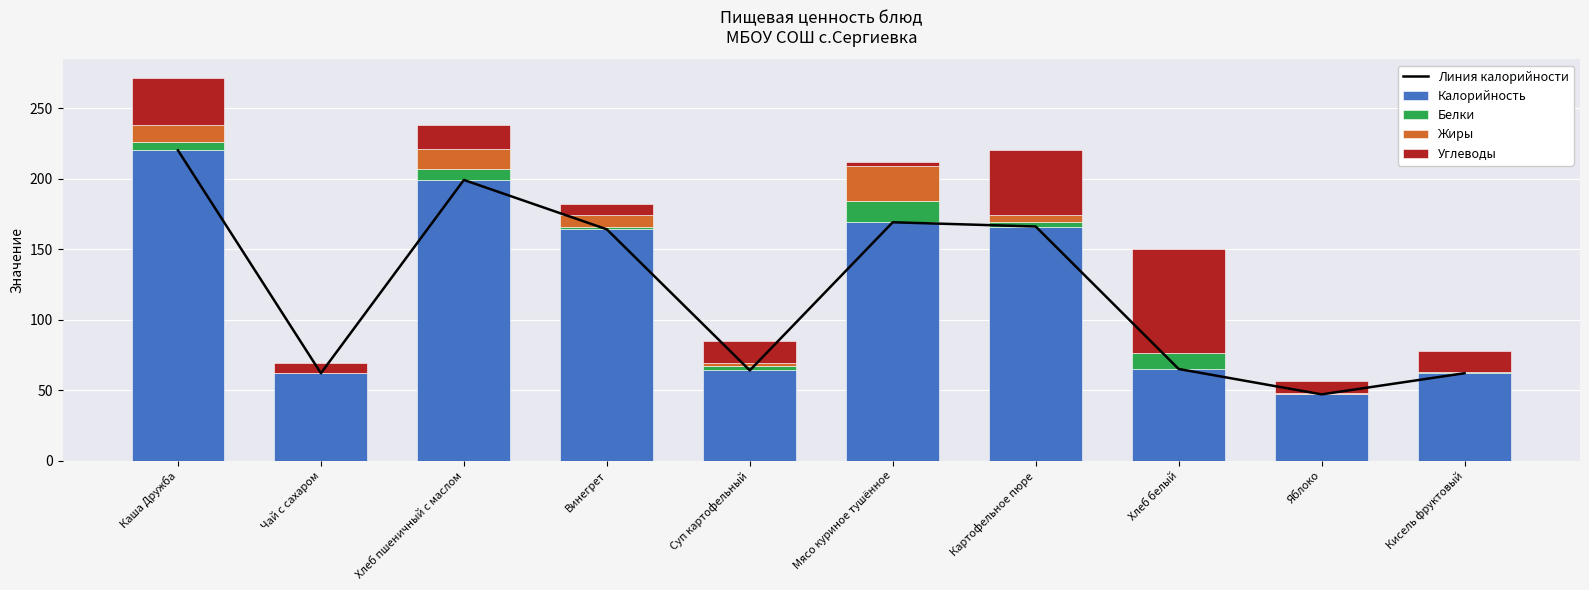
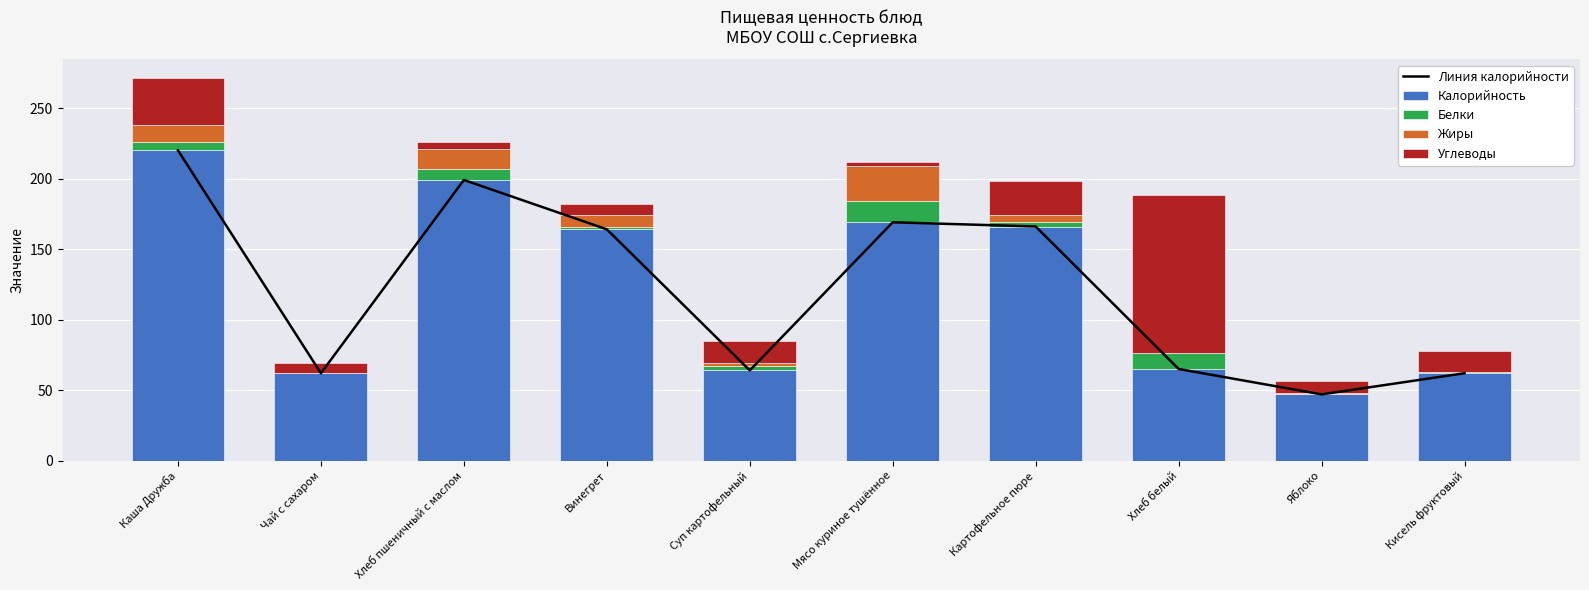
  {
    "Калорийность": {
      "Каша Дружба": 220,
      "Чай с сахаром": 62,
      "Хлеб пшеничный с маслом": 199,
      "Винегрет": 164,
      "Суп картофельный": 64,
      "Мясо куриное тушённое": 169,
      "Картофельное пюре": 166,
      "Хлеб белый": 65,
      "Яблоко": 47,
      "Кисель фруктовый": 62
    },
    "Линия калорийности": {
      "Каша Дружба": 220,
      "Чай с сахаром": 62,
      "Хлеб пшеничный с маслом": 199,
      "Винегрет": 164,
      "Суп картофельный": 64,
      "Мясо куриное тушённое": 169,
      "Картофельное пюре": 166,
      "Хлеб белый": 65,
      "Яблоко": 47,
      "Кисель фруктовый": 62
    },
    "Белки": {
      "Каша Дружба": 6,
      "Хлеб пшеничный с маслом": 8,
      "Винегрет": 2,
      "Суп картофельный": 3,
      "Мясо куриное тушённое": 15,
      "Картофельное пюре": 3,
      "Хлеб белый": 11
    },
    "Жиры": {
      "Каша Дружба": 12,
      "Чай с сахаром": 0,
      "Хлеб пшеничный с маслом": 14,
      "Винегрет": 8,
      "Суп картофельный": 2,
      "Мясо куриное тушённое": 25,
      "Картофельное пюре": 5,
      "Хлеб белый": 0,
      "Кисель фруктовый": 0
    },
    "Углеводы": {
      "Каша Дружба": 33,
      "Чай с сахаром": 7,
-     "Хлеб пшеничный с маслом": 17,
+     "Хлеб пшеничный с маслом": 5,
      "Винегрет": 8,
      "Суп картофельный": 16,
      "Мясо куриное тушённое": 3,
-     "Картофельное пюре": 46,
-     "Хлеб белый": 74,
+     "Картофельное пюре": 24,
+     "Хлеб белый": 112,
      "Яблоко": 9,
      "Кисель фруктовый": 15
    }
  }
